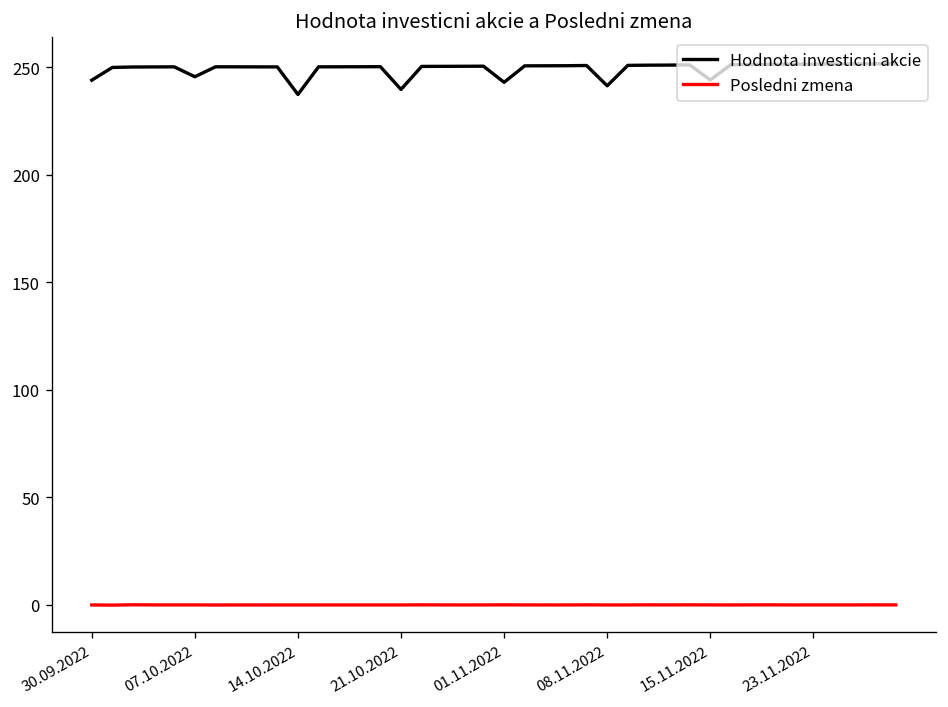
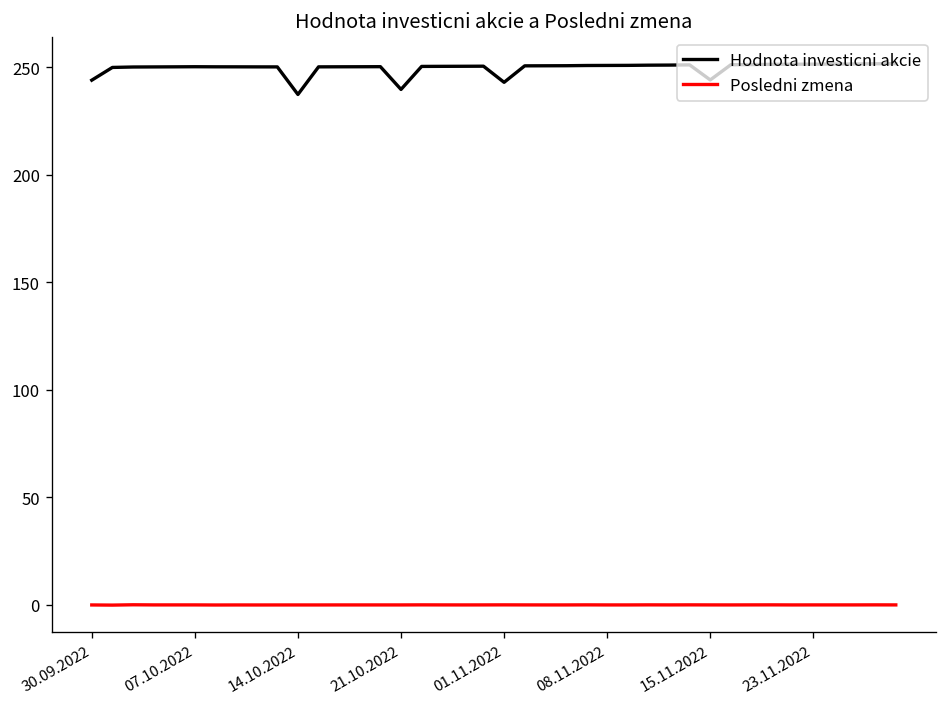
  {
    "Hodnota investicni akcie": {
      "30.09.2022": 244,
-     "07.10.2022": 245,
+     "07.10.2022": 250,
      "14.10.2022": 237,
      "21.10.2022": 240,
      "01.11.2022": 243,
-     "08.11.2022": 241
+     "08.11.2022": 251
    },
    "Posledni zmena": {
      "30.09.2022": 0,
      "07.10.2022": 0,
      "14.10.2022": 0,
      "21.10.2022": 0,
      "01.11.2022": 0,
      "08.11.2022": 0,
      "15.11.2022": 0,
      "23.11.2022": 0
    }
  }
